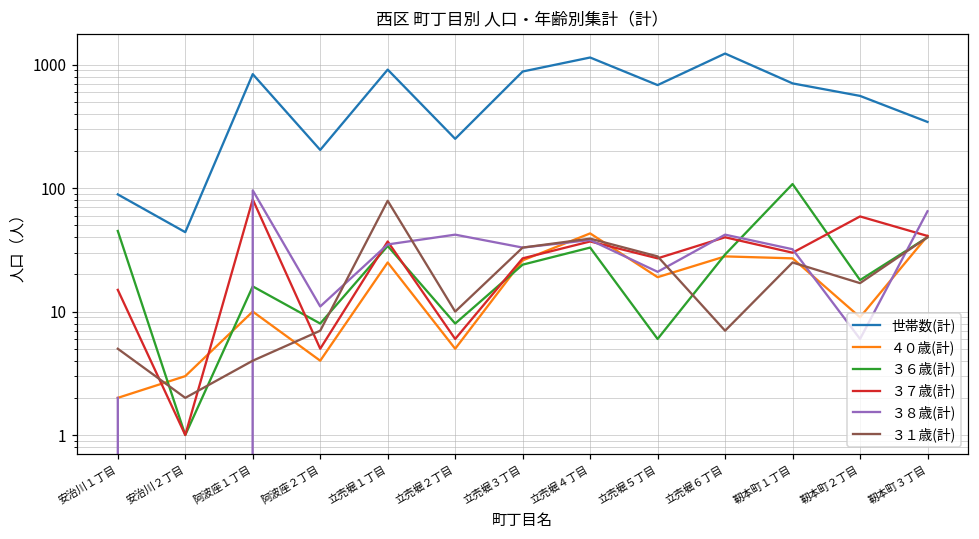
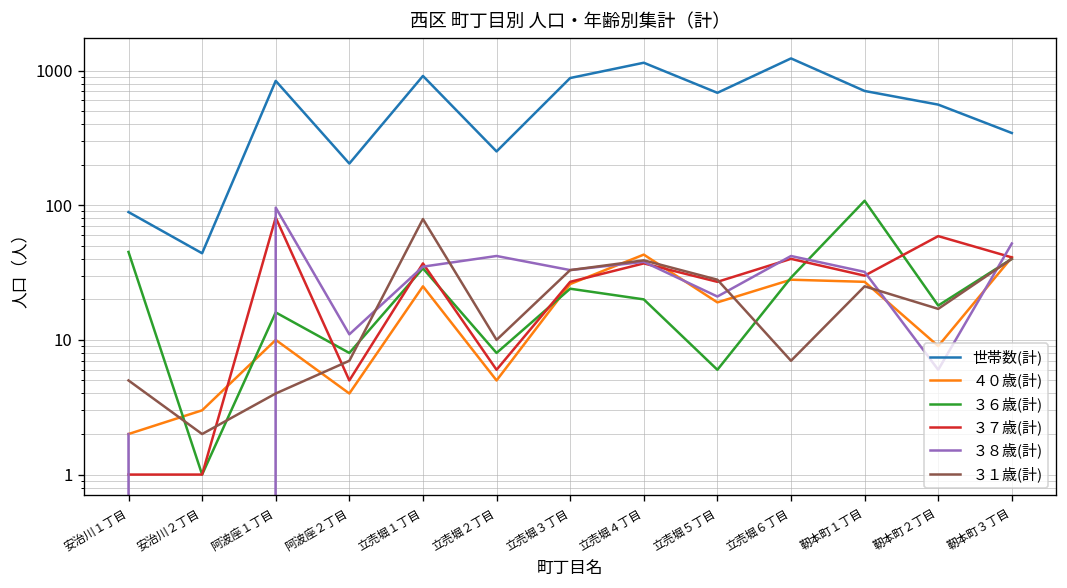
  {
    "世帯数(計)": {
      "安治川１丁目": 90,
      "安治川２丁目": 44,
      "阿波座１丁目": 800,
      "阿波座２丁目": 200,
      "立売堀１丁目": 900,
      "立売堀２丁目": 250,
      "立売堀３丁目": 900,
      "立売堀４丁目": 1100,
      "立売堀５丁目": 700,
      "立売堀６丁目": 1200,
      "靭本町１丁目": 700,
      "靭本町２丁目": 600,
      "靭本町３丁目": 340
    },
    "４０歳(計)": {
      "安治川２丁目": 3,
      "阿波座１丁目": 10,
      "阿波座２丁目": 4,
      "立売堀１丁目": 25,
      "立売堀２丁目": 5,
      "立売堀４丁目": 43,
      "立売堀５丁目": 19,
      "靭本町１丁目": 27
    },
    "３６歳(計)": {
      "安治川１丁目": 45,
      "阿波座１丁目": 16,
      "阿波座２丁目": 8,
      "立売堀２丁目": 8,
      "立売堀３丁目": 24,
-     "立売堀４丁目": 33,
+     "立売堀４丁目": 20,
      "立売堀５丁目": 6,
      "靭本町１丁目": 110,
      "靭本町２丁目": 18
    },
    "３７歳(計)": {
-     "安治川１丁目": 15,
+     "安治川１丁目": 1,
      "阿波座１丁目": 80,
      "阿波座２丁目": 5,
      "立売堀１丁目": 37,
      "立売堀２丁目": 6,
      "靭本町１丁目": 30,
      "靭本町２丁目": 60
    },
    "３８歳(計)": {
      "阿波座１丁目": 100,
      "阿波座２丁目": 11,
      "立売堀２丁目": 42,
      "立売堀５丁目": 21,
      "靭本町１丁目": 32,
-     "靭本町３丁目": 70
+     "靭本町３丁目": 50
    },
    "３１歳(計)": {
      "安治川１丁目": 5,
      "安治川２丁目": 2,
      "阿波座１丁目": 4,
      "阿波座２丁目": 7,
      "立売堀１丁目": 80,
      "立売堀２丁目": 10,
      "立売堀６丁目": 7,
      "靭本町１丁目": 25,
      "靭本町２丁目": 17
    }
  }
